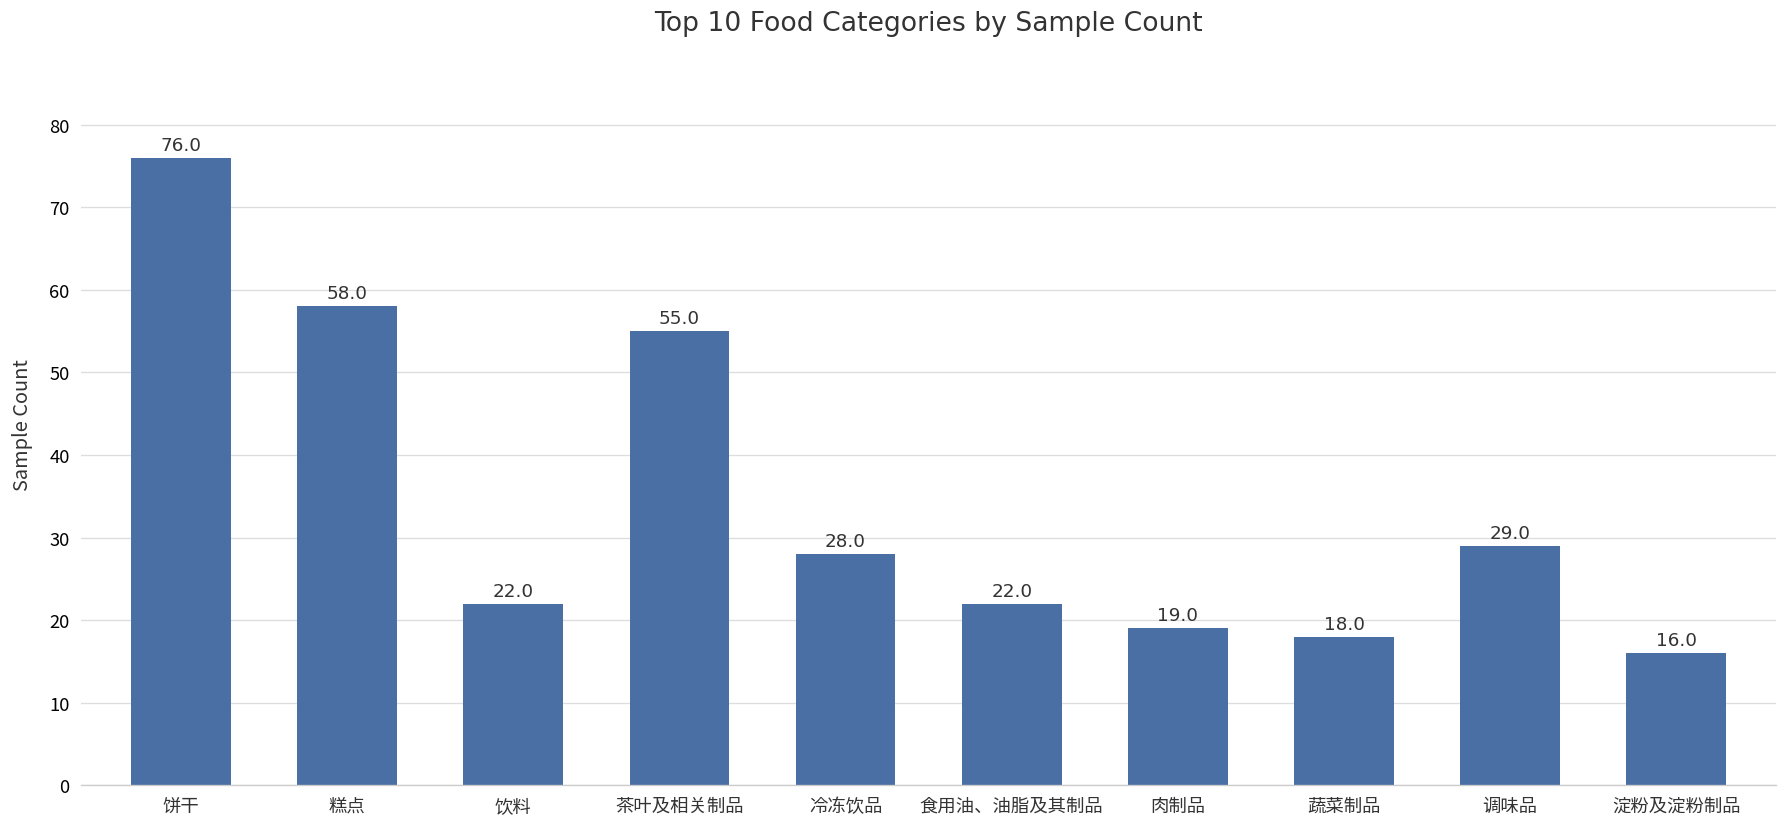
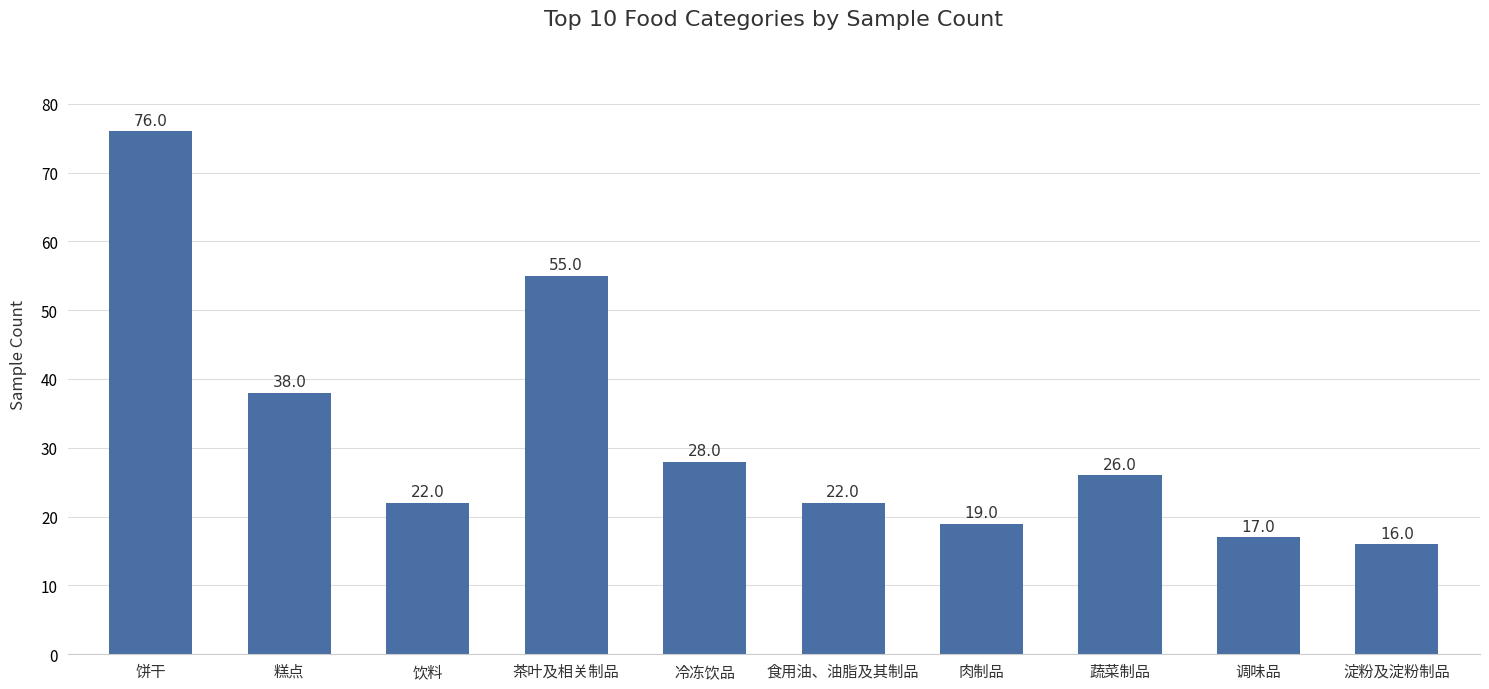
  {
    "饼干": 76.0,
-   "糕点": 58.0,
+   "糕点": 38.0,
    "饮料": 22.0,
    "茶叶及相关制品": 55.0,
    "冷冻饮品": 28.0,
    "食用油、油脂及其制品": 22.0,
    "肉制品": 19.0,
-   "蔬菜制品": 18.0,
-   "调味品": 29.0,
+   "蔬菜制品": 26.0,
+   "调味品": 17.0,
    "淀粉及淀粉制品": 16.0
  }
